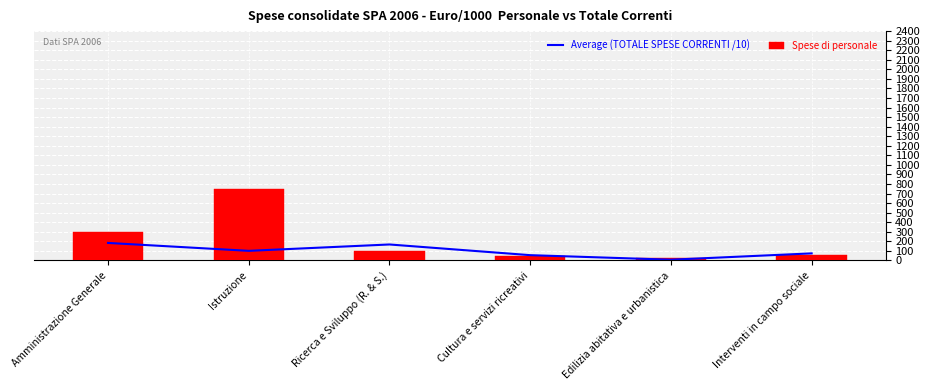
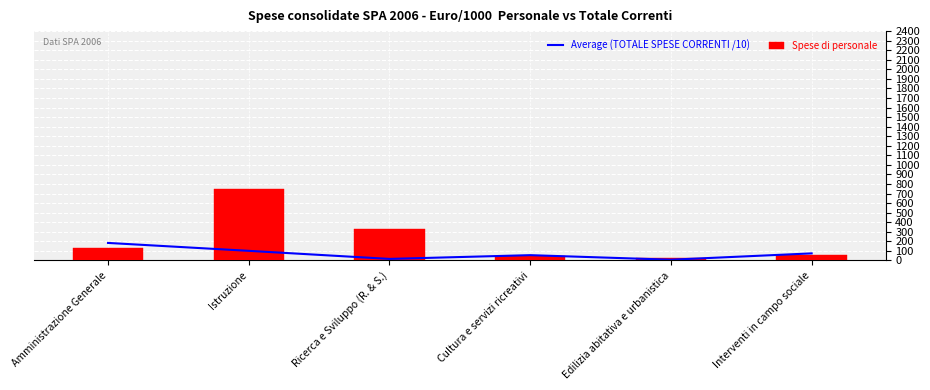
  {
    "Spese di personale": {
-     "Amministrazione Generale": 300,
+     "Amministrazione Generale": 100,
      "Istruzione": 700,
-     "Ricerca e Sviluppo (R. & S.)": 100,
+     "Ricerca e Sviluppo (R. & S.)": 300,
      "Cultura e servizi ricreativi": 0,
      "Edilizia abitativa e urbanistica": 0,
      "Interventi in campo sociale": 100
    },
    "Average (TOTALE SPESE CORRENTI /10)": {
      "Amministrazione Generale": 200,
      "Istruzione": 100,
-     "Ricerca e Sviluppo (R. & S.)": 200,
+     "Ricerca e Sviluppo (R. & S.)": 0,
      "Cultura e servizi ricreativi": 100,
      "Edilizia abitativa e urbanistica": 0,
      "Interventi in campo sociale": 100
    }
  }
